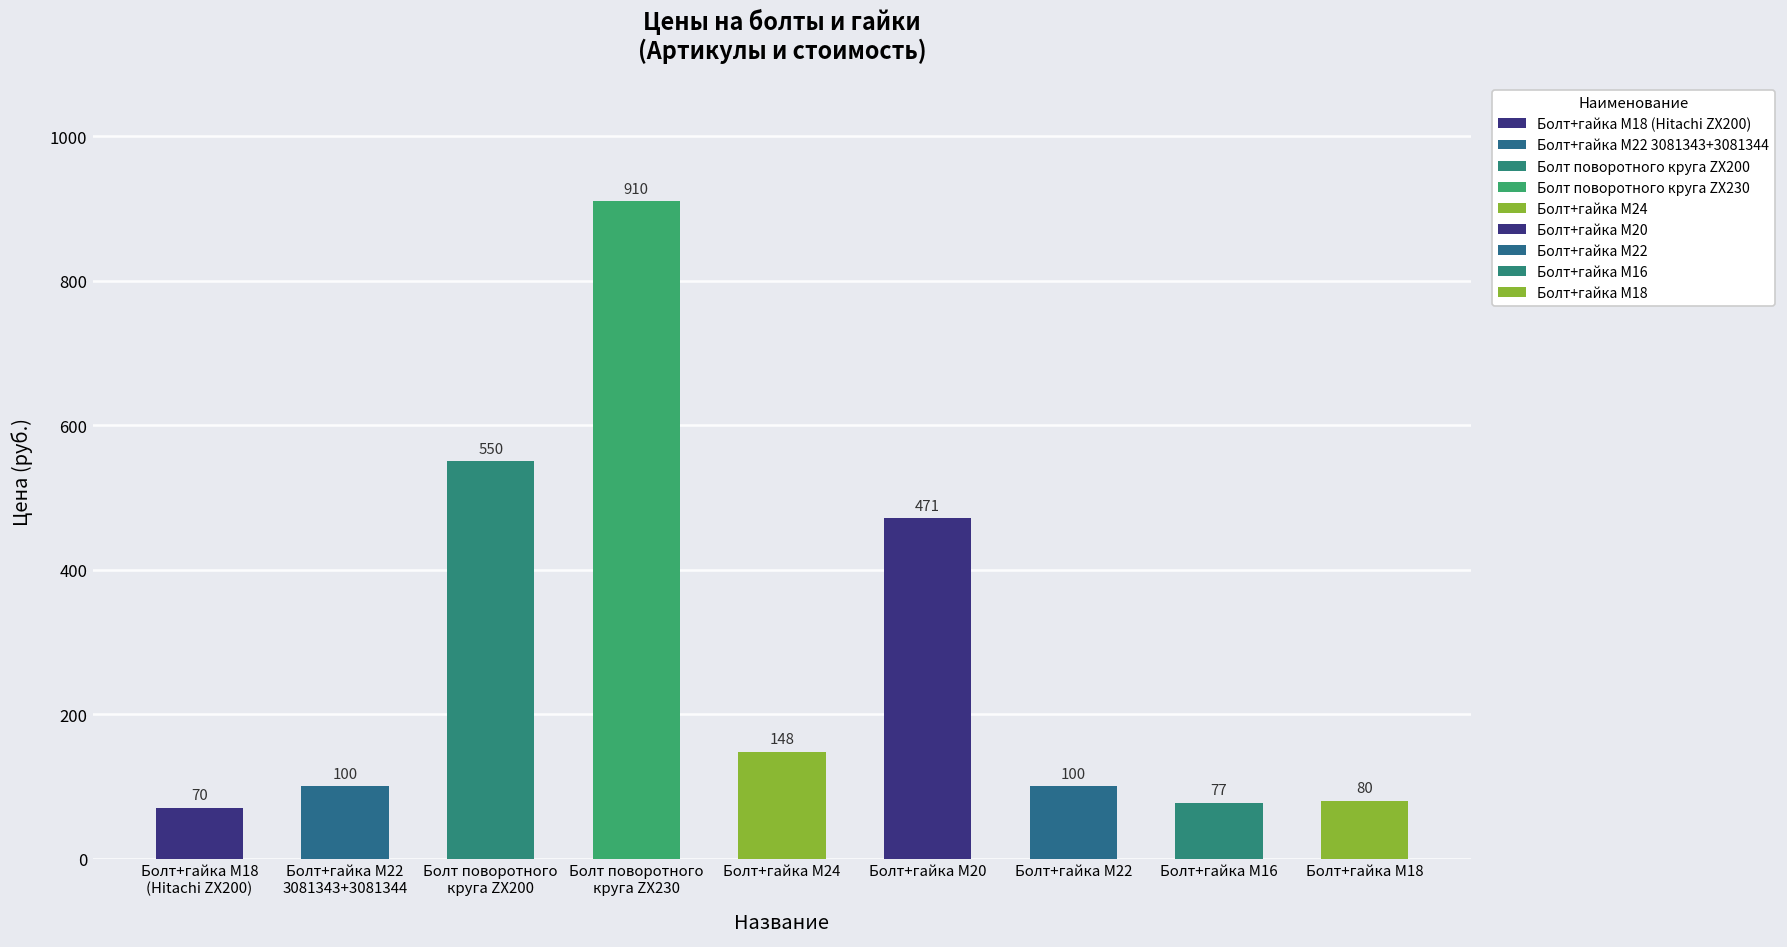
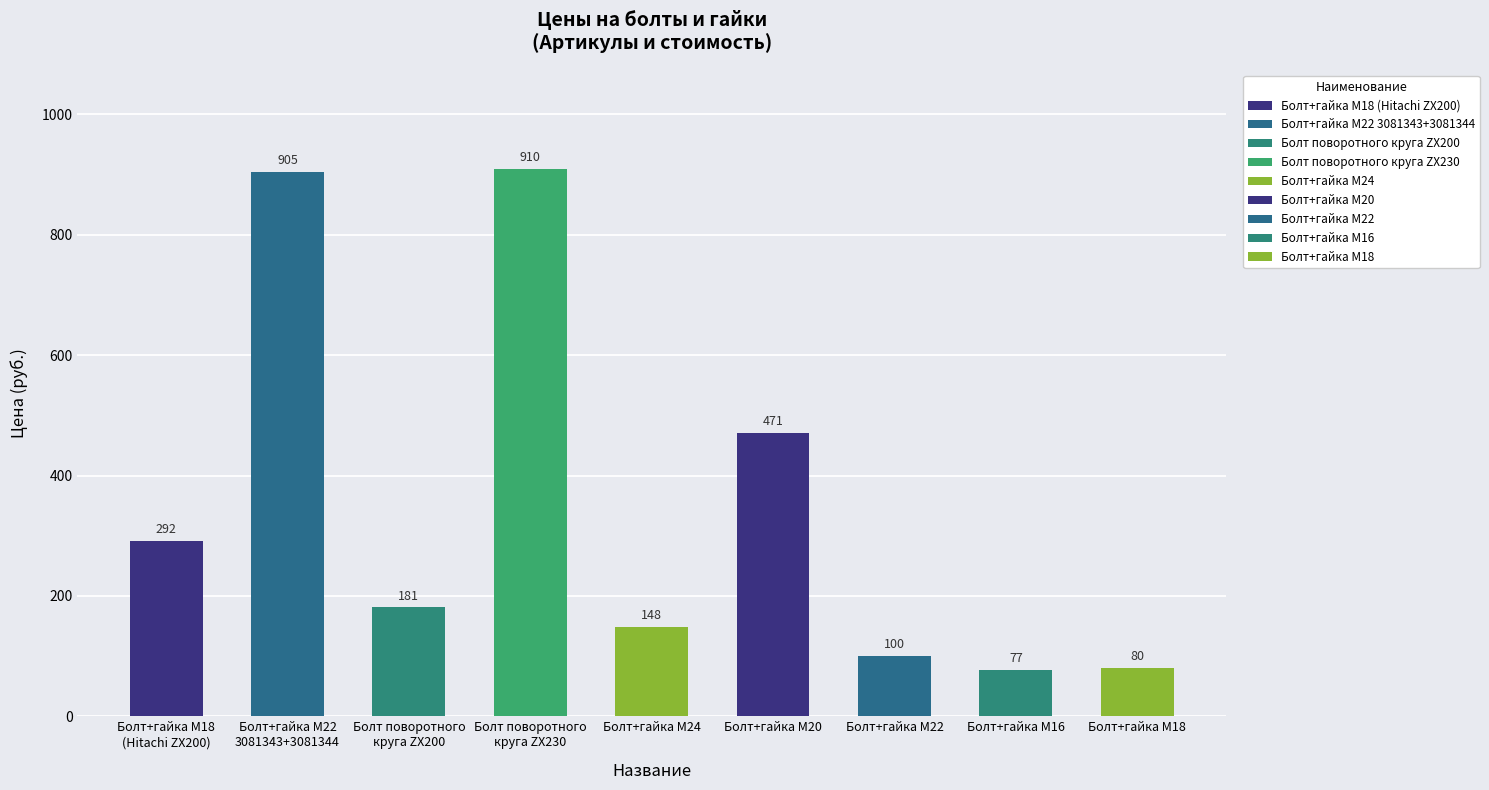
  {
-   "Болт+гайка М18 (Hitachi ZX200)": 70,
-   "Болт+гайка M22 3081343+3081344": 100,
-   "Болт поворотного круга ZX200": 550,
+   "Болт+гайка М18 (Hitachi ZX200)": 292,
+   "Болт+гайка M22 3081343+3081344": 905,
+   "Болт поворотного круга ZX200": 181,
    "Болт поворотного круга ZX230": 910,
    "Болт+гайка M24": 148,
    "Болт+гайка M20": 471,
    "Болт+гайка M22": 100,
    "Болт+гайка M16": 77,
    "Болт+гайка M18": 80
  }
